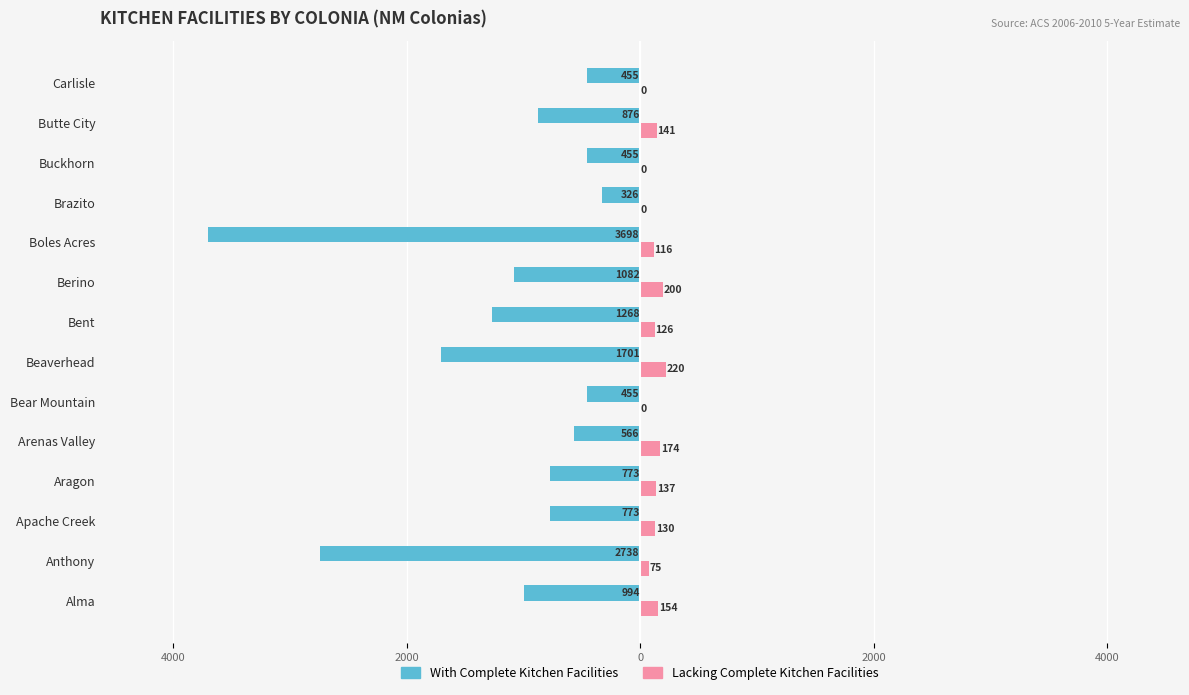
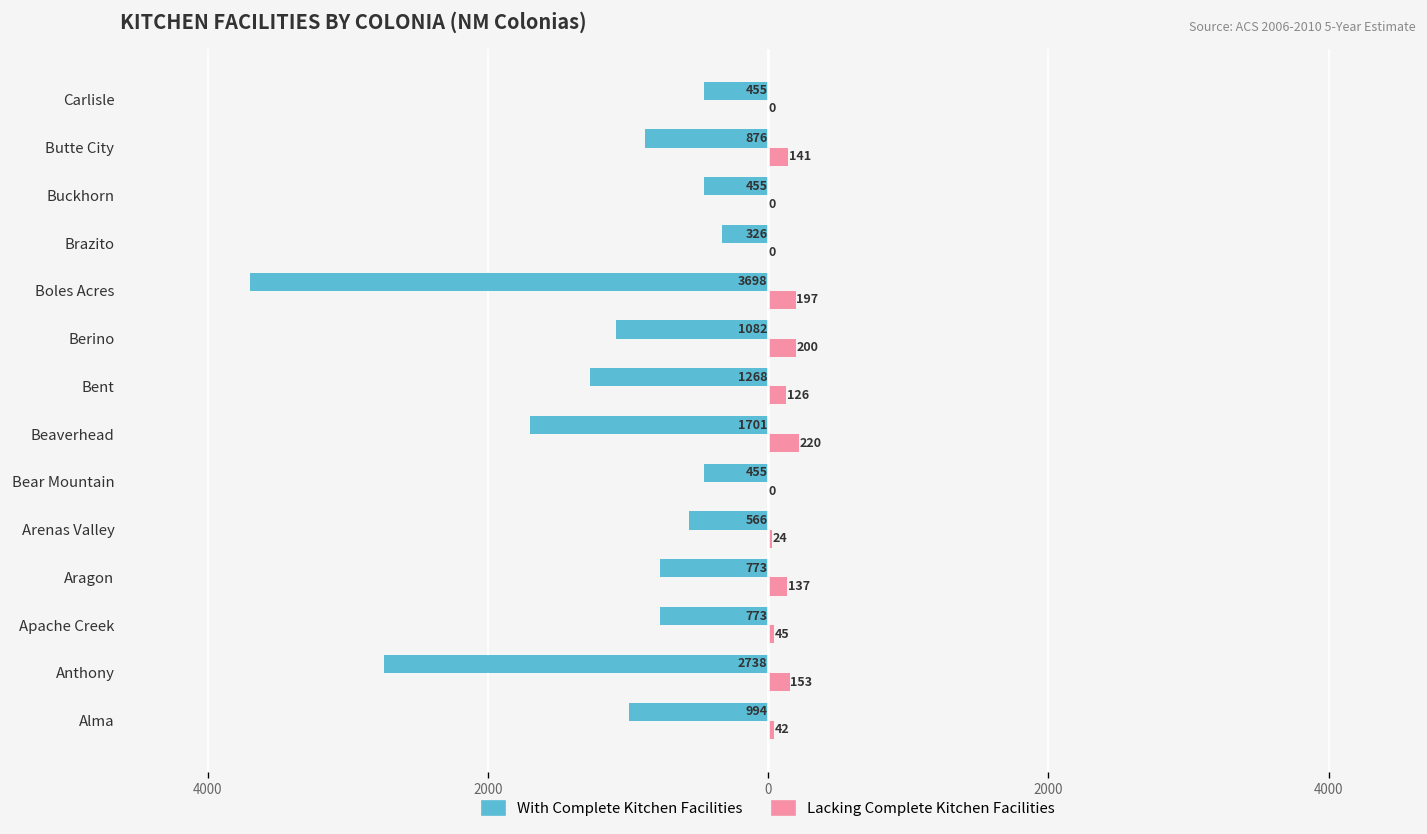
  {
    "Lacking Complete Kitchen Facilities": {
      "Carlisle": 0,
      "Butte City": 141,
      "Buckhorn": 0,
      "Brazito": 0,
-     "Boles Acres": 116,
+     "Boles Acres": 197,
      "Berino": 200,
      "Bent": 126,
      "Beaverhead": 220,
      "Bear Mountain": 0,
-     "Arenas Valley": 174,
+     "Arenas Valley": 24,
      "Aragon": 137,
-     "Apache Creek": 130,
-     "Anthony": 75,
-     "Alma": 154
+     "Apache Creek": 45,
+     "Anthony": 153,
+     "Alma": 42
    }
  }
